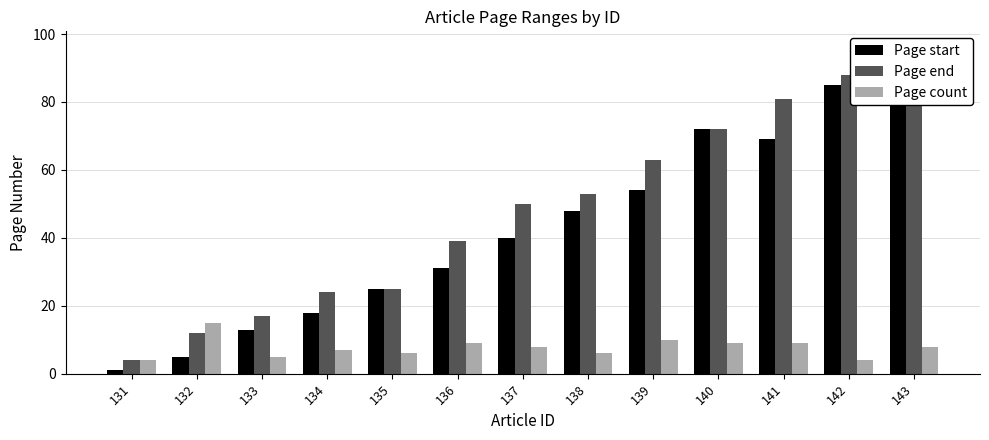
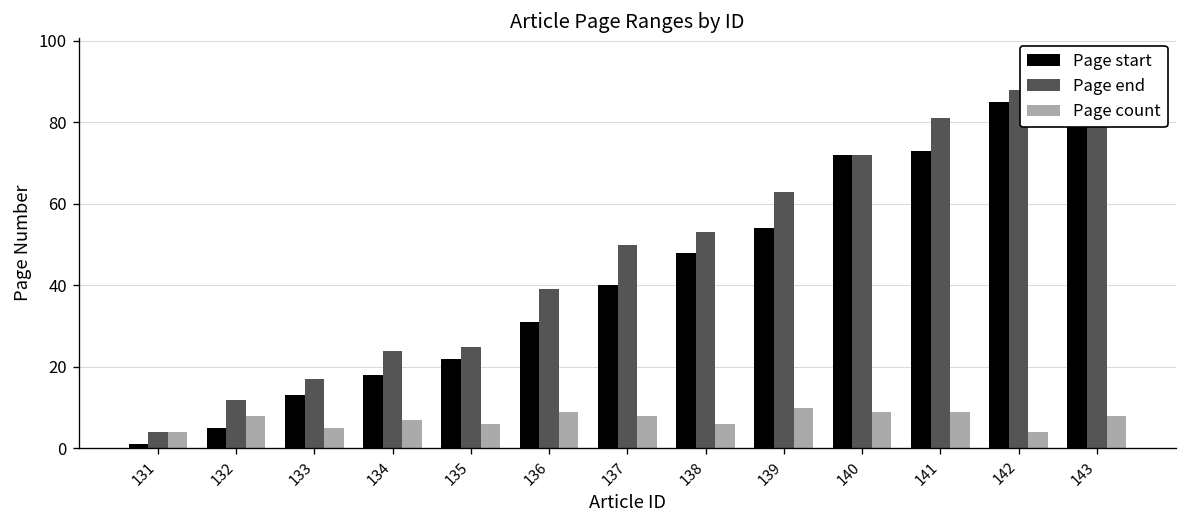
  {
    "Page start": {
      "131": 1,
      "132": 5,
      "133": 13,
      "134": 18,
-     "135": 25,
+     "135": 22,
      "136": 31,
      "137": 40,
      "138": 48,
      "139": 54,
      "140": 72,
-     "141": 69,
+     "141": 73,
      "142": 85
    },
    "Page end": {
      "131": 4,
      "132": 12,
      "133": 17,
      "134": 24,
      "135": 25,
      "136": 39,
      "137": 50,
      "138": 53,
      "139": 63,
      "140": 72,
      "141": 81,
      "142": 88
    },
    "Page count": {
      "131": 4,
-     "132": 15,
+     "132": 8,
      "133": 5,
      "134": 7,
      "135": 6,
      "136": 9,
      "137": 8,
      "138": 6,
      "139": 10,
      "140": 9,
      "141": 9,
      "142": 4,
      "143": 8
    }
  }
